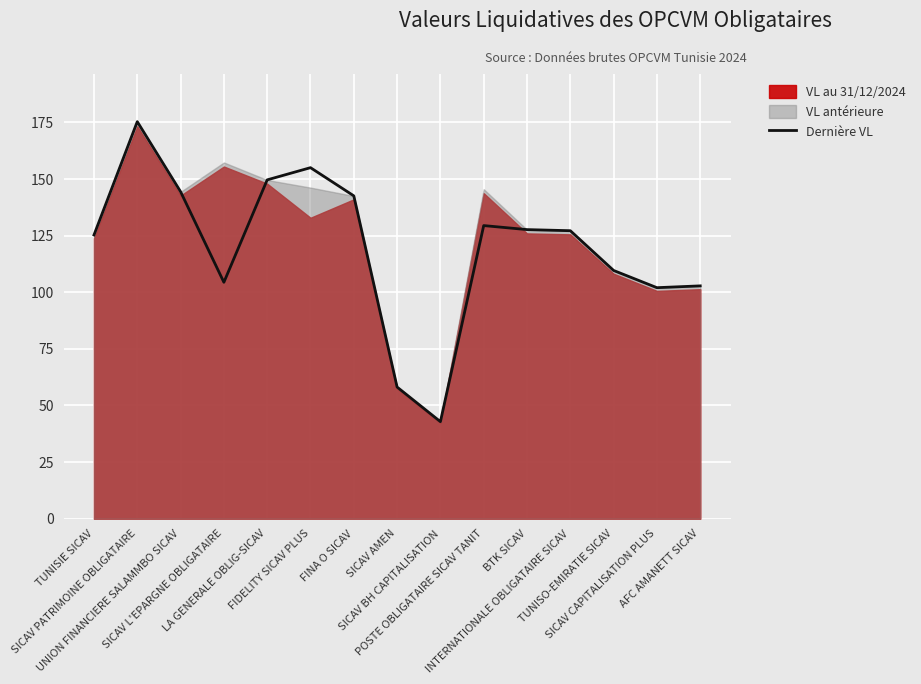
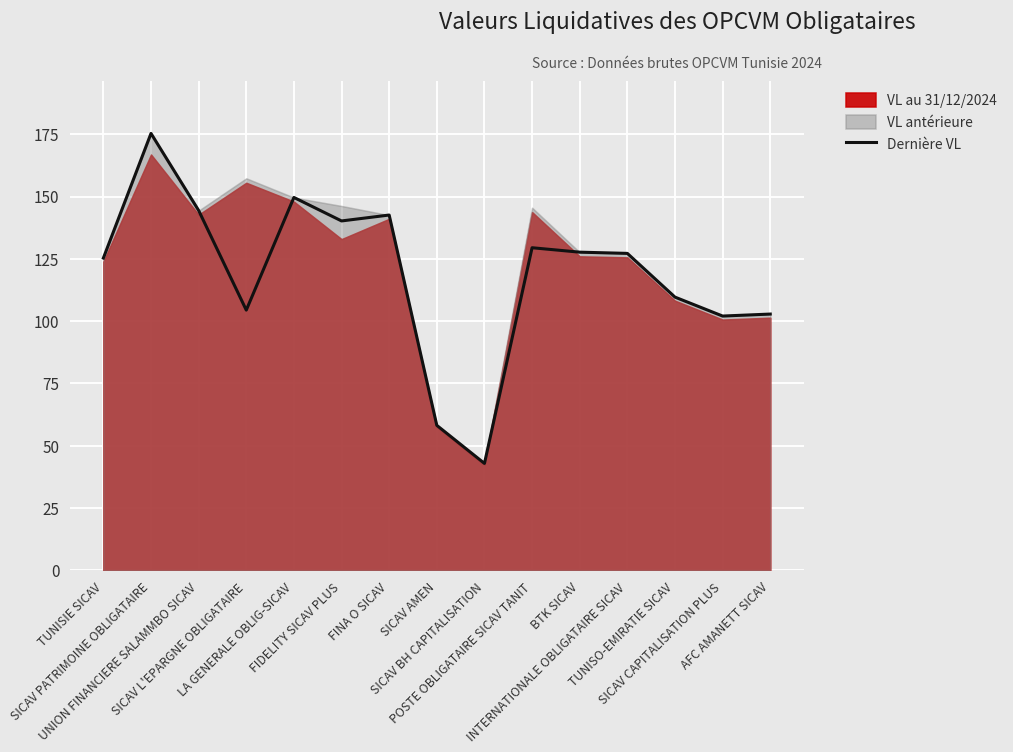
  {
    "VL au 31/12/2024": {
      "TUNISIE SICAV": 124,
-     "SICAV PATRIMOINE OBLIGATAIRE": 173,
+     "SICAV PATRIMOINE OBLIGATAIRE": 167,
      "UNION FINANCIERE SALAMMBO SICAV": 143,
      "SICAV L'EPARGNE OBLIGATAIRE": 156,
      "LA GENERALE OBLIG-SICAV": 148,
      "FIDELITY SICAV PLUS": 133,
      "FINA O SICAV": 141,
      "POSTE OBLIGATAIRE SICAV TANIT": 144,
      "BTK SICAV": 126,
      "INTERNATIONALE OBLIGATAIRE SICAV": 126,
      "TUNISO-EMIRATIE SICAV": 108,
      "SICAV CAPITALISATION PLUS": 101,
      "AFC AMANETT SICAV": 101
    },
    "Dernière VL": {
      "SICAV L'EPARGNE OBLIGATAIRE": 104,
-     "FIDELITY SICAV PLUS": 155,
+     "FIDELITY SICAV PLUS": 140,
      "POSTE OBLIGATAIRE SICAV TANIT": 129
    },
    "VL antérieure": {
      "SICAV L'EPARGNE OBLIGATAIRE": 157,
      "FIDELITY SICAV PLUS": 146,
      "POSTE OBLIGATAIRE SICAV TANIT": 146
    }
  }
